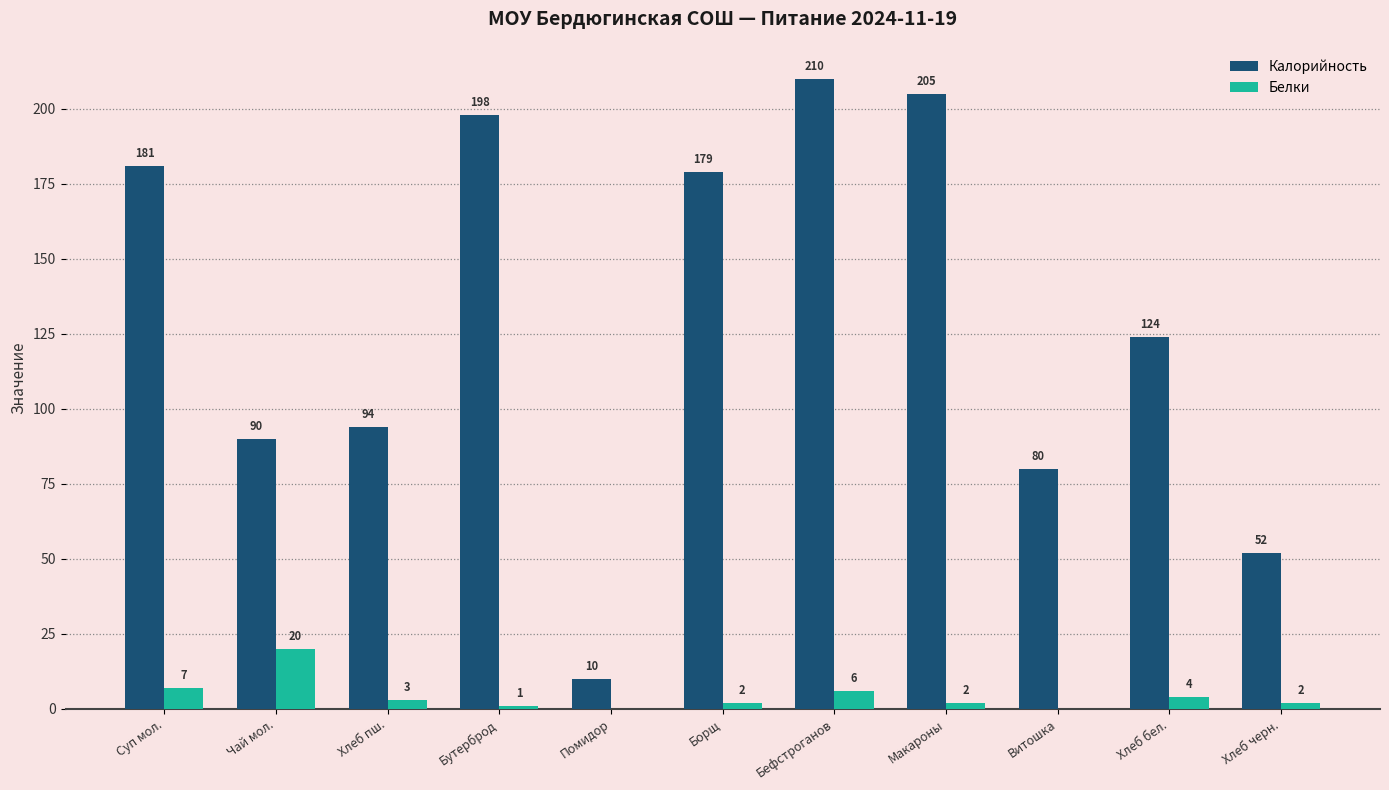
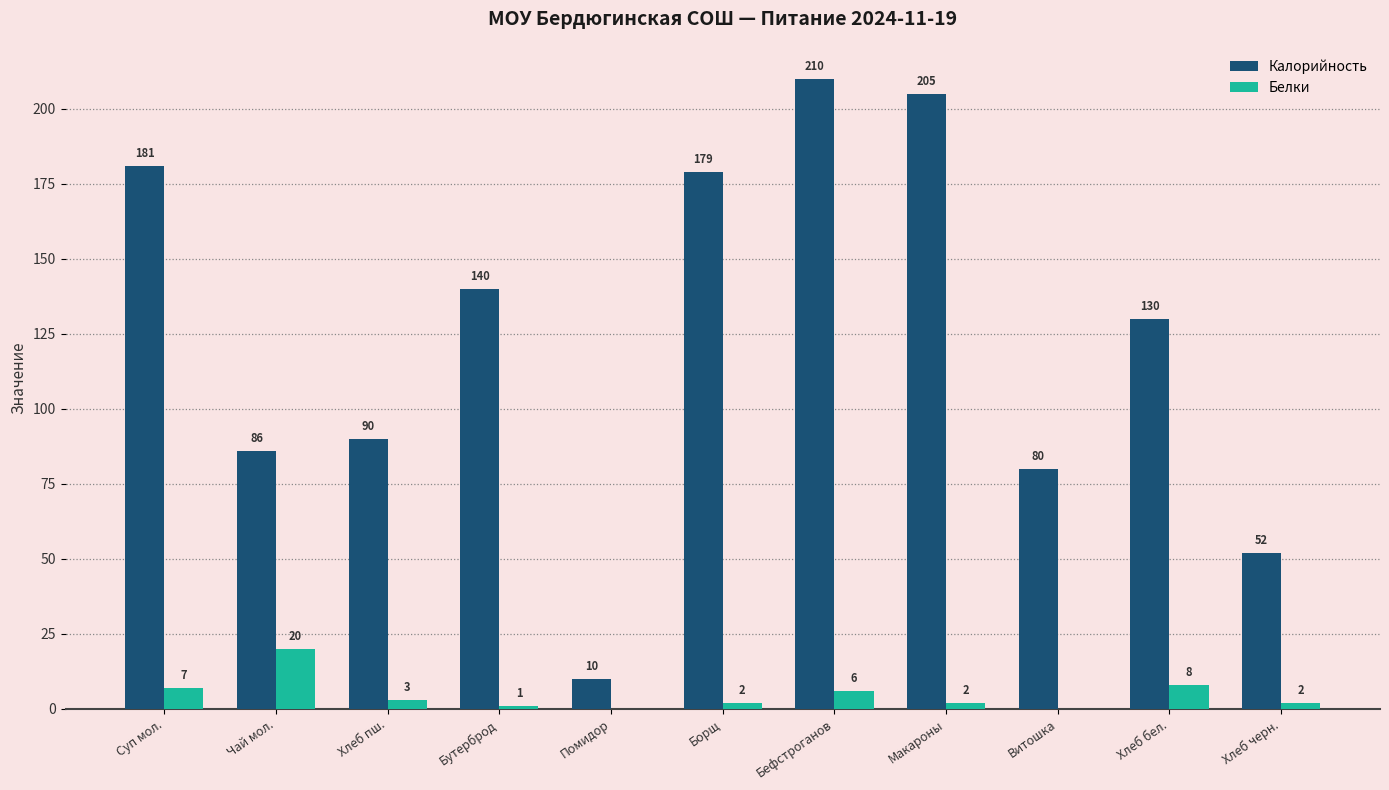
  {
    "Калорийность": {
      "Суп мол.": 181,
-     "Чай мол.": 90,
-     "Хлеб пш.": 94,
-     "Бутерброд": 198,
+     "Чай мол.": 86,
+     "Хлеб пш.": 90,
+     "Бутерброд": 140,
      "Помидор": 10,
      "Борщ": 179,
      "Бефстроганов": 210,
      "Макароны": 205,
      "Витошка": 80,
-     "Хлеб бел.": 124,
+     "Хлеб бел.": 130,
      "Хлеб черн.": 52
    },
    "Белки": {
      "Суп мол.": 7,
      "Чай мол.": 20,
      "Хлеб пш.": 3,
      "Бутерброд": 1,
      "Борщ": 2,
      "Бефстроганов": 6,
      "Макароны": 2,
-     "Хлеб бел.": 4,
+     "Хлеб бел.": 8,
      "Хлеб черн.": 2
    }
  }
